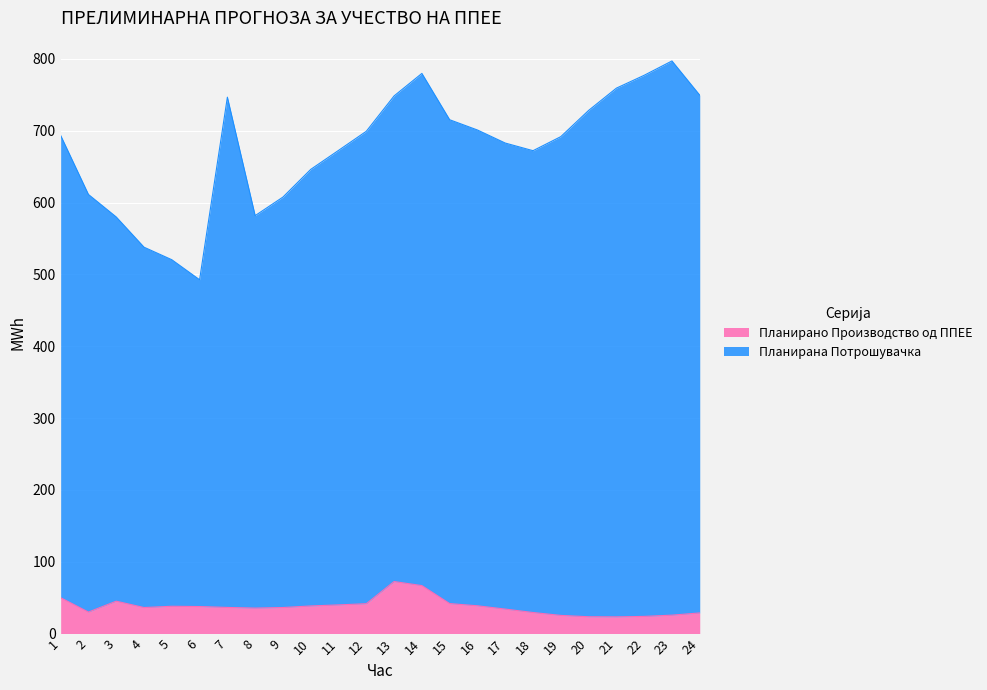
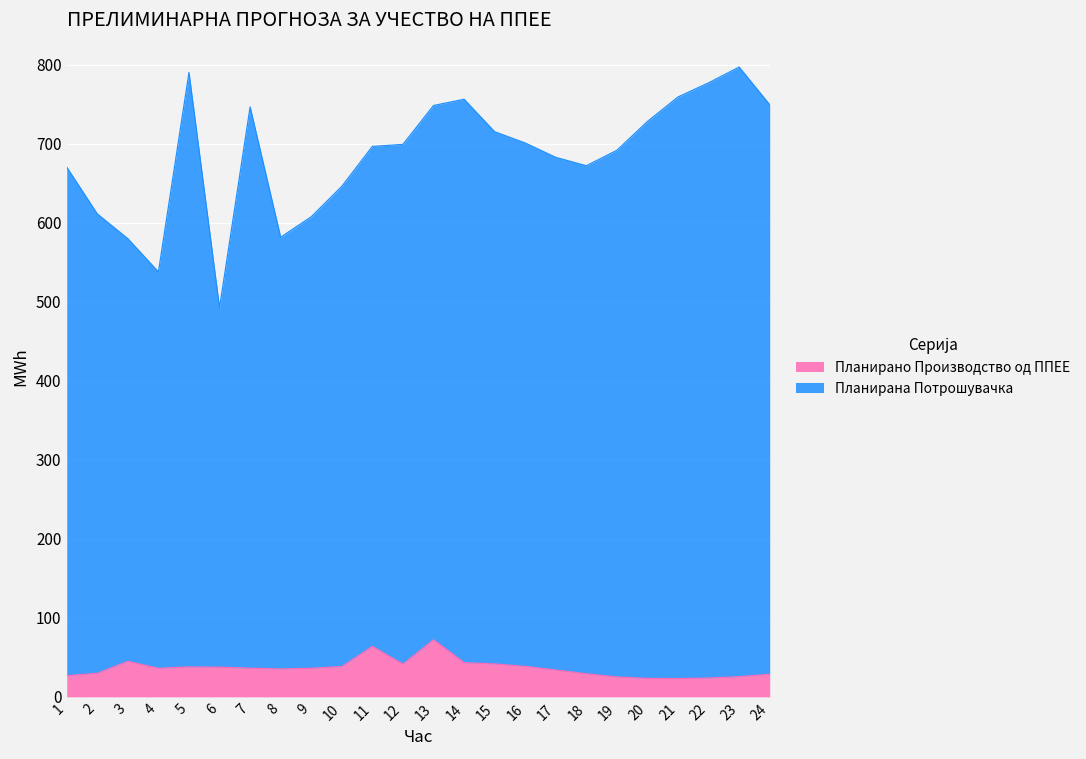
  {
    "Планирано Производство од ППЕЕ": {
-     "1": 50,
+     "1": 30,
      "2": 30,
      "3": 50,
      "4": 40,
      "5": 40,
      "6": 40,
      "7": 40,
      "8": 40,
      "9": 40,
      "10": 40,
-     "11": 40,
+     "11": 60,
      "12": 40,
      "13": 70,
-     "14": 70,
+     "14": 40,
      "15": 40,
      "16": 40,
      "17": 30,
      "18": 30,
      "19": 30,
      "20": 20,
      "21": 20,
      "22": 20,
      "23": 30,
      "24": 30
    },
    "Планирана Потрошувачка": {
      "1": 640,
      "2": 580,
      "3": 530,
      "4": 500,
-     "5": 480,
+     "5": 750,
      "6": 460,
      "7": 710,
      "8": 550,
      "9": 570,
      "10": 610,
      "11": 630,
      "12": 660,
      "13": 680,
      "14": 710,
      "15": 670,
      "16": 660,
      "17": 650,
      "18": 640,
      "19": 670,
      "20": 710,
      "21": 740,
      "22": 750,
      "23": 770,
      "24": 720
    }
  }
